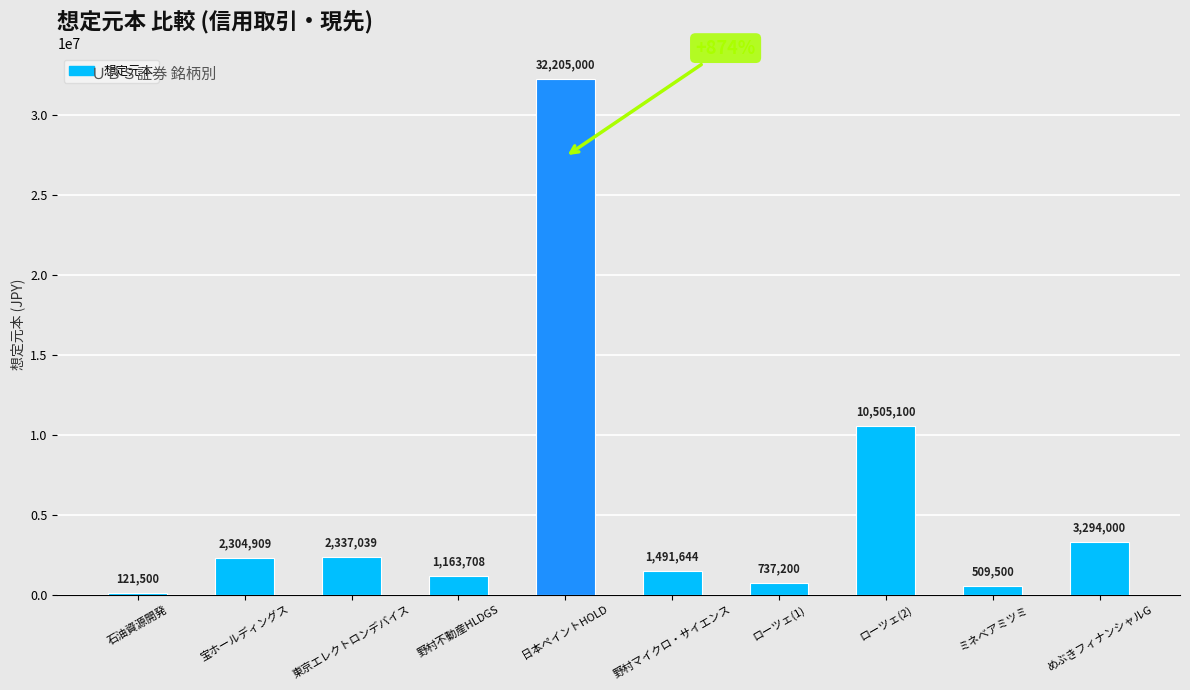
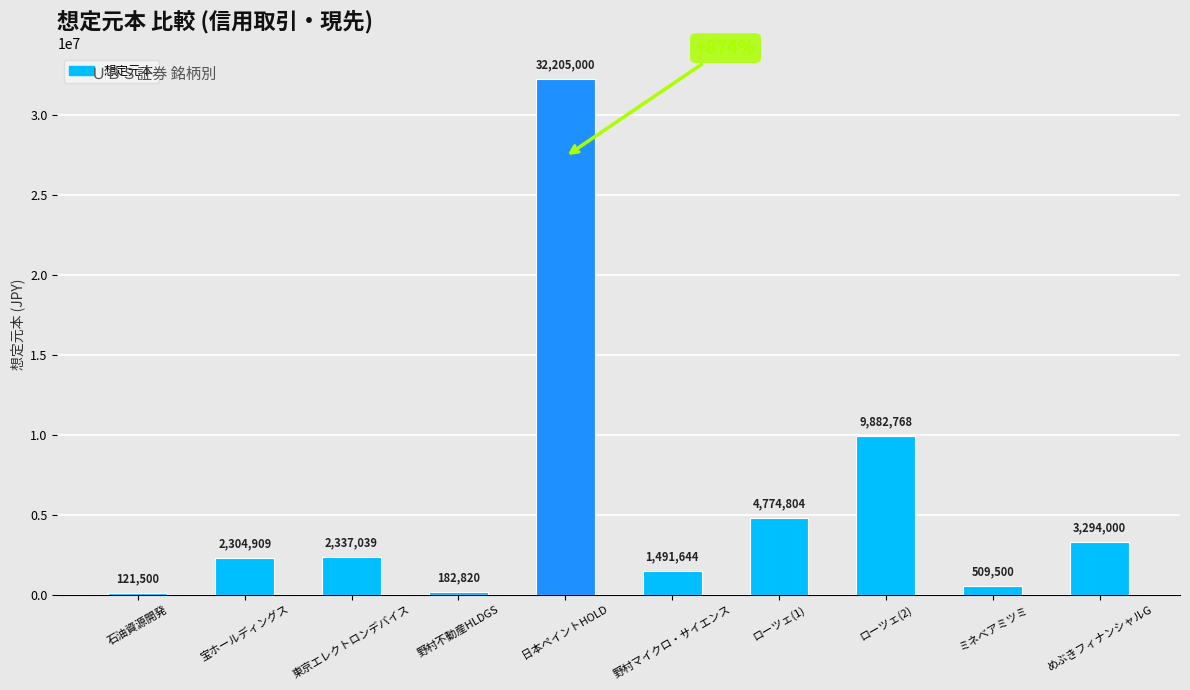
  {
    "石油資源開発": "121,500",
    "宝ホールディングス": "2,304,909",
    "東京エレクトロンデバイス": "2,337,039",
-   "野村不動産HLDGS": "1,163,708",
+   "野村不動産HLDGS": "182,820",
    "野村マイクロ・サイエンス": "1,491,644",
-   "ローツェ(1)": "737,200",
-   "ローツェ(2)": "10,505,100",
+   "ローツェ(1)": "4,774,804",
+   "ローツェ(2)": "9,882,768",
    "ミネベアミツミ": "509,500",
    "めぶきフィナンシャルG": "3,294,000"
  }
